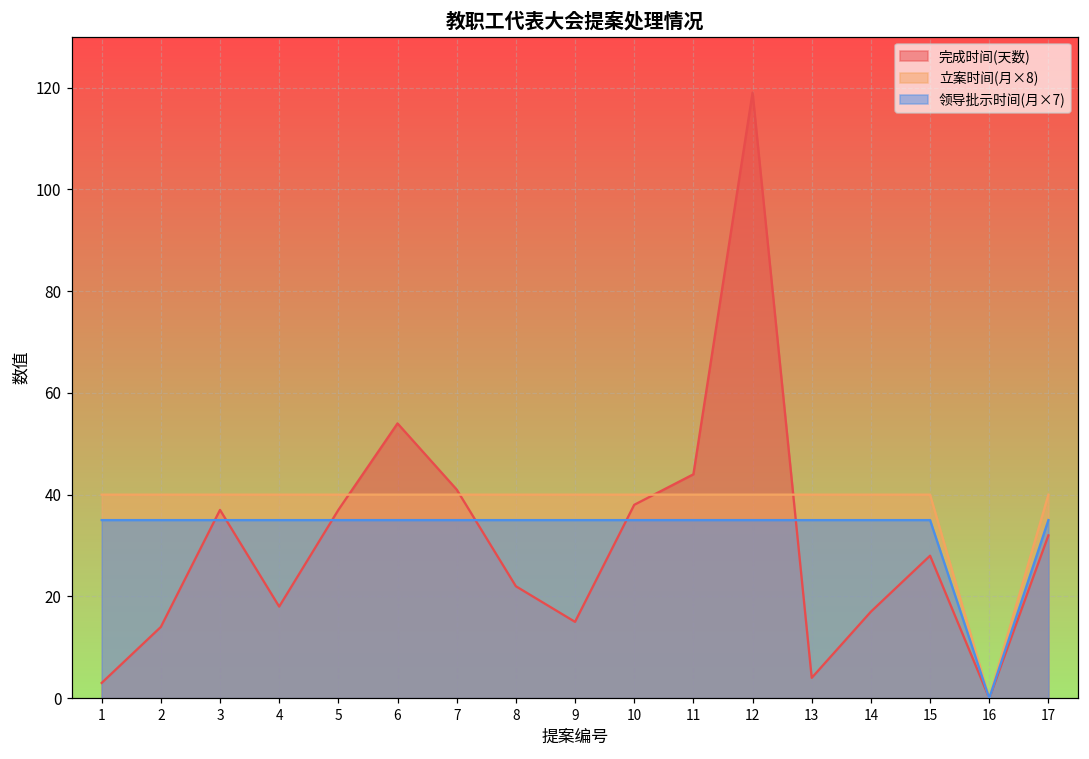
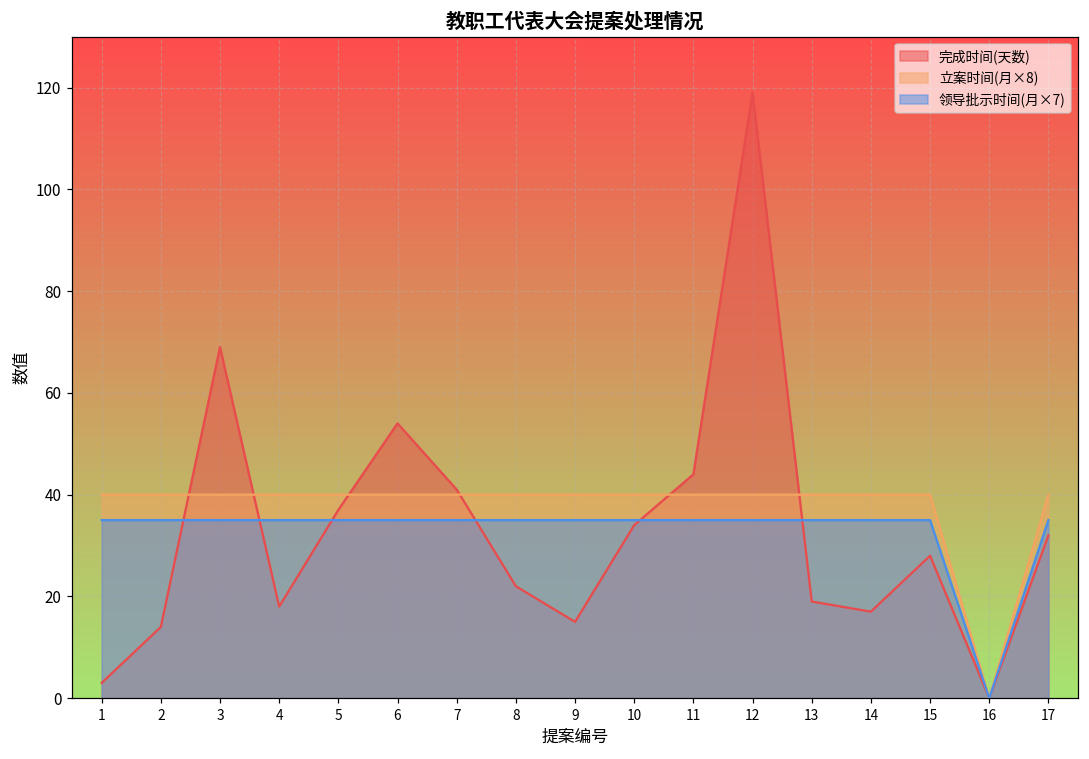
  {
    "完成时间(天数)": {
      "1": 3,
      "2": 14,
-     "3": 37,
+     "3": 69,
      "4": 18,
      "5": 37,
      "6": 54,
      "7": 41,
      "8": 22,
      "9": 15,
-     "10": 38,
+     "10": 34,
      "11": 44,
      "12": 119,
-     "13": 4,
+     "13": 19,
      "14": 17,
      "15": 28,
      "17": 32
    },
    "立案时间(月×8)": {
      "1": 40,
      "2": 40,
      "3": 40,
      "4": 40,
      "5": 40,
      "6": 40,
      "7": 40,
      "8": 40,
      "9": 40,
      "10": 40,
      "11": 40,
      "12": 40,
      "13": 40,
      "14": 40,
      "15": 40,
      "17": 40
    },
    "领导批示时间(月×7)": {
      "1": 35,
      "2": 35,
      "3": 35,
      "4": 35,
      "5": 35,
      "6": 35,
      "7": 35,
      "8": 35,
      "9": 35,
      "10": 35,
      "11": 35,
      "12": 35,
      "13": 35,
      "14": 35,
      "15": 35,
      "17": 35
    }
  }
